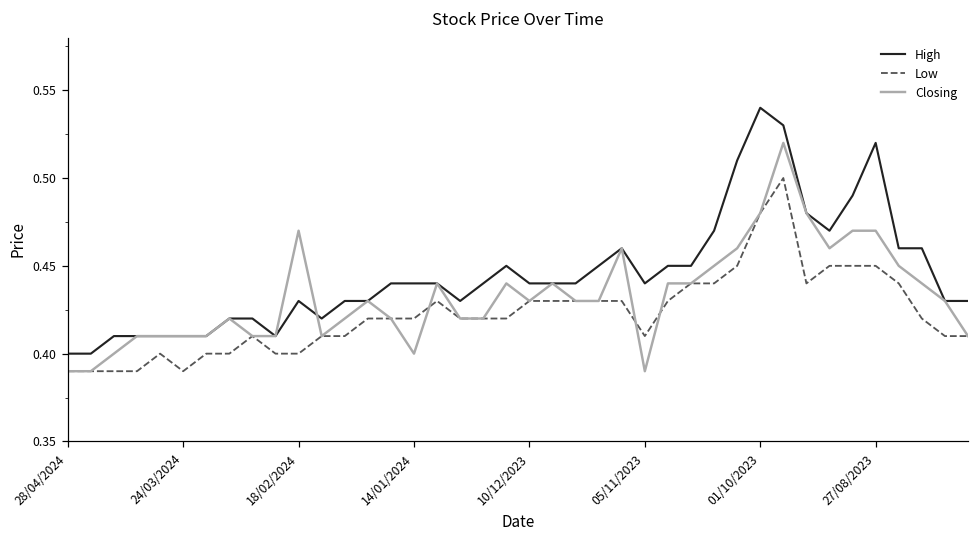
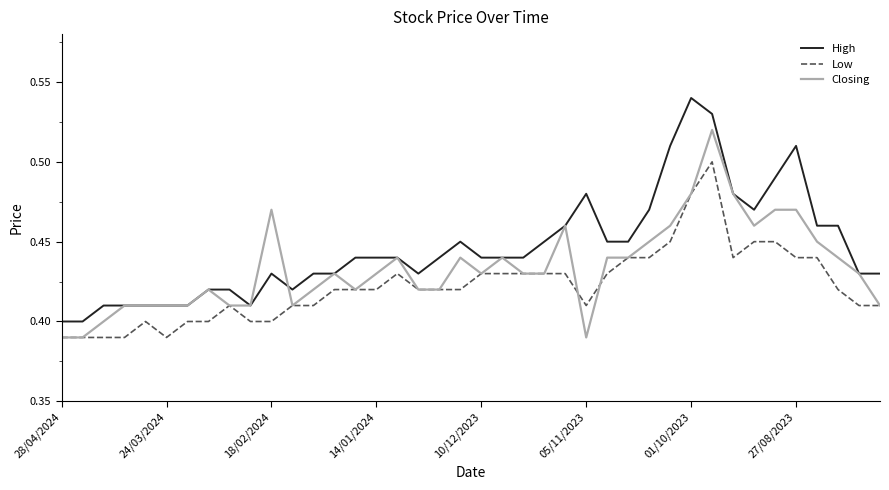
  {
    "High": {
      "28/04/2024": 0.40,
      "18/02/2024": 0.43,
      "14/01/2024": 0.44,
      "10/12/2023": 0.44,
-     "05/11/2023": 0.44,
+     "05/11/2023": 0.48,
      "01/10/2023": 0.54,
-     "27/08/2023": 0.52
+     "27/08/2023": 0.51
    },
    "Low": {
      "24/03/2024": 0.39,
      "18/02/2024": 0.40,
      "14/01/2024": 0.42,
      "05/11/2023": 0.41,
-     "27/08/2023": 0.45
+     "27/08/2023": 0.44
    },
    "Closing": {
      "18/02/2024": 0.47,
-     "14/01/2024": 0.40,
+     "14/01/2024": 0.43,
      "05/11/2023": 0.39,
      "27/08/2023": 0.47
    }
  }
